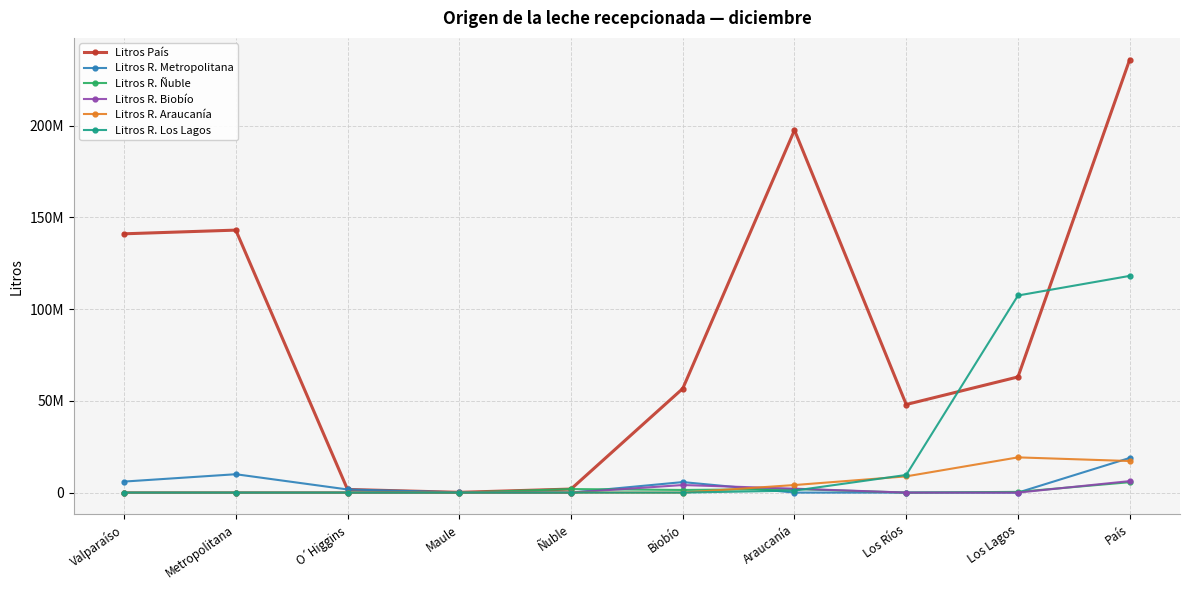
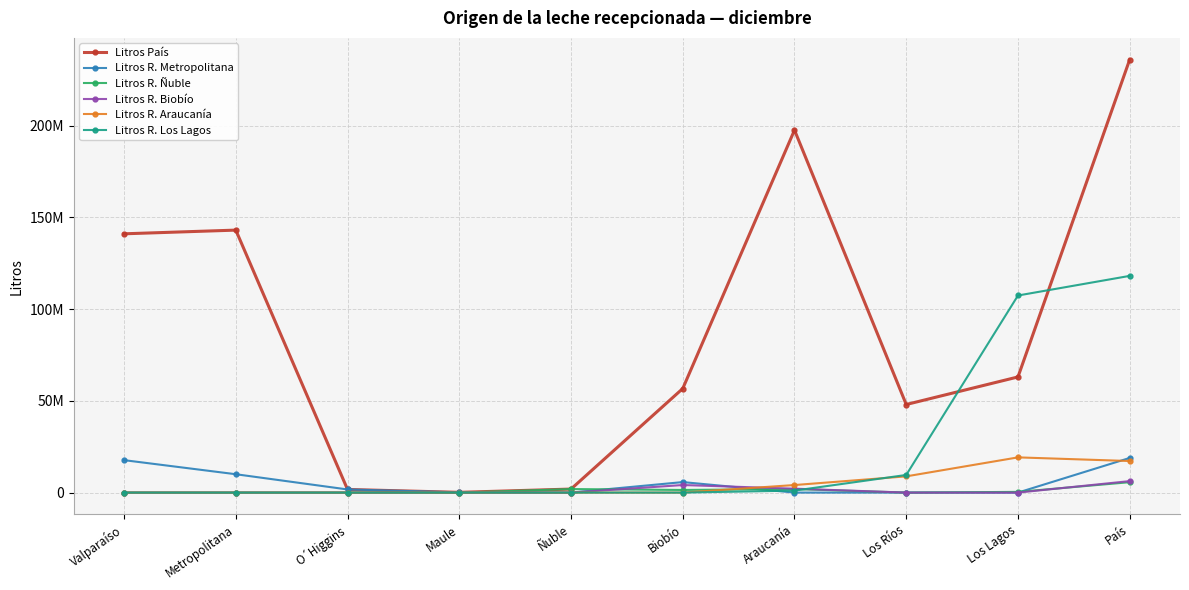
  {
    "Litros País": {
      "Valparaíso": 141000000,
      "Metropolitana": 143000000,
      "Biobío": 57000000,
      "Araucanía": 198000000,
      "Los Ríos": 48000000,
      "Los Lagos": 63000000,
      "País": 236000000
    },
    "Litros R. Metropolitana": {
-     "Valparaíso": 6000000,
+     "Valparaíso": 18000000,
      "Metropolitana": 10000000,
      "Biobío": 6000000,
      "País": 19000000
    },
    "Litros R. Biobío": {
      "Biobío": 4000000
    },
    "Litros R. Araucanía": {
      "Araucanía": 4000000,
      "Los Lagos": 19000000,
      "País": 17000000
    }
  }
